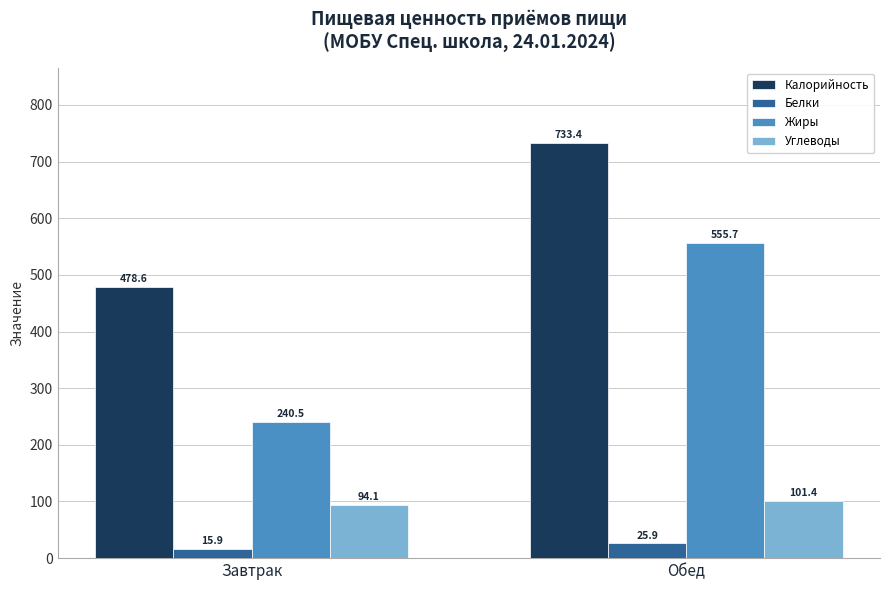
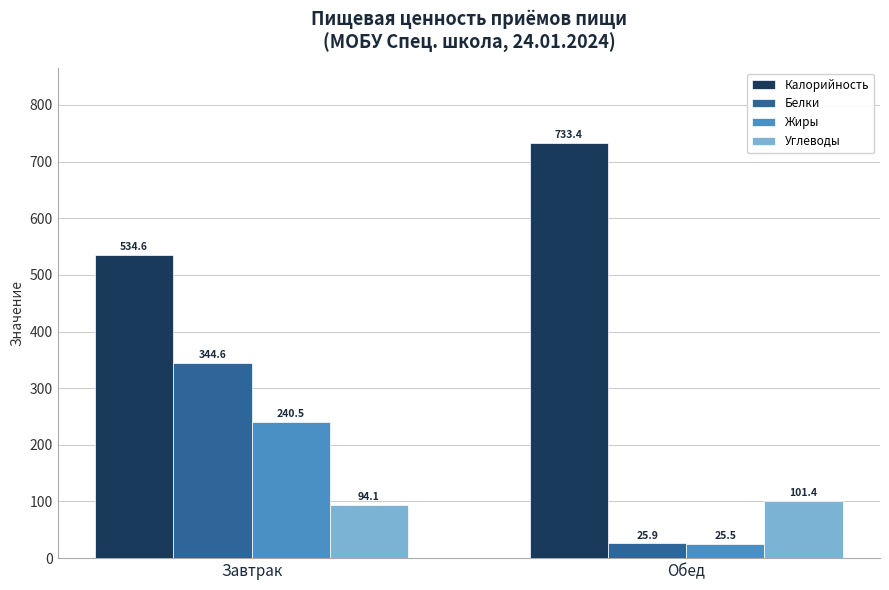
  {
    "Калорийность": {
-     "Завтрак": 478.6,
+     "Завтрак": 534.6,
      "Обед": 733.4
    },
    "Белки": {
-     "Завтрак": 15.9,
+     "Завтрак": 344.6,
      "Обед": 25.9
    },
    "Жиры": {
      "Завтрак": 240.5,
-     "Обед": 555.7
+     "Обед": 25.5
    },
    "Углеводы": {
      "Завтрак": 94.1,
      "Обед": 101.4
    }
  }
